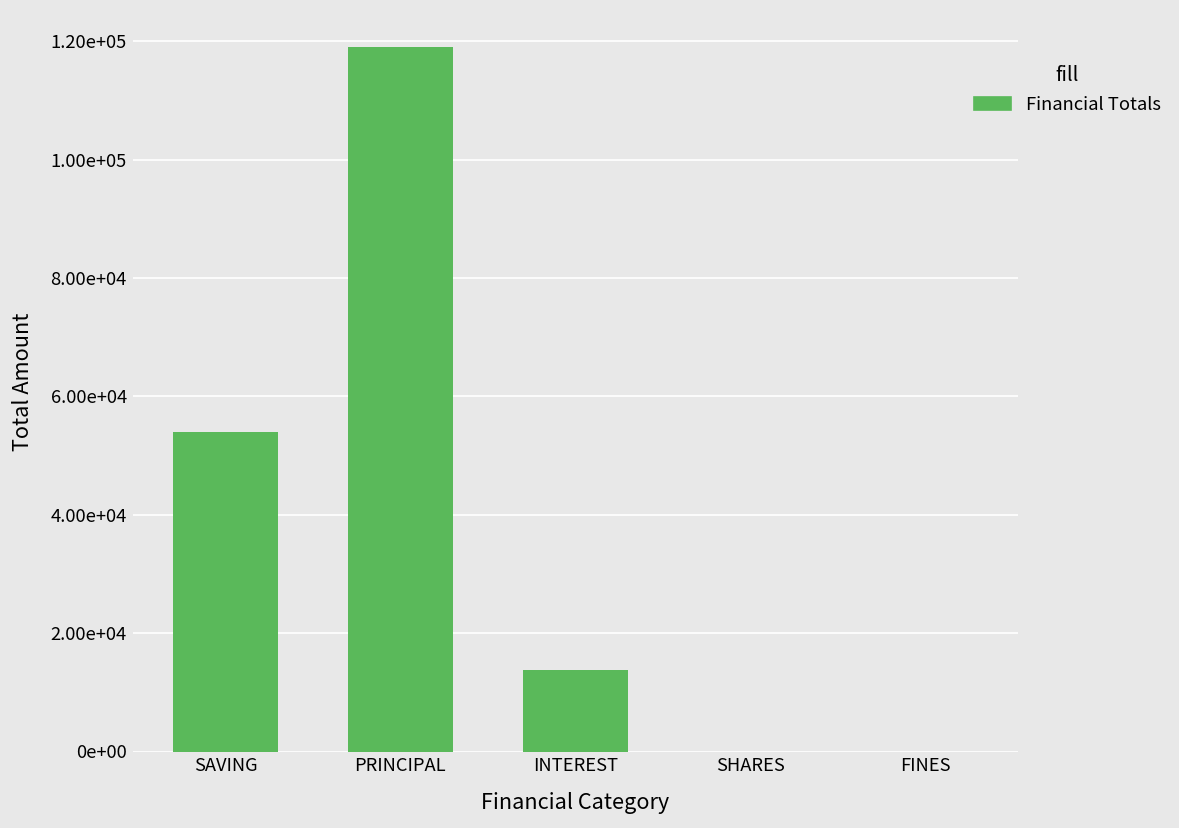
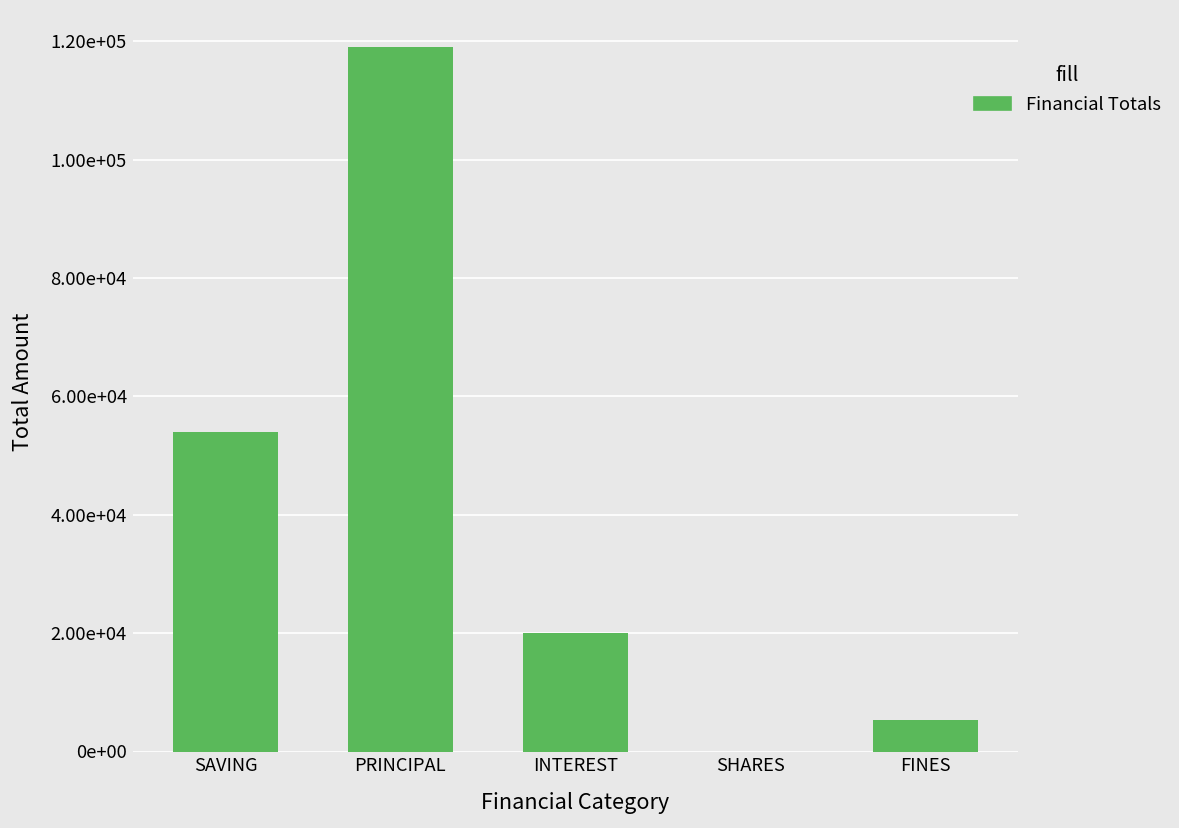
  {
    "SAVING": 54000,
    "PRINCIPAL": 119000,
-   "INTEREST": 14000,
+   "INTEREST": 20000,
    "SHARES": 0,
-   "FINES": 0
+   "FINES": 5000
  }
